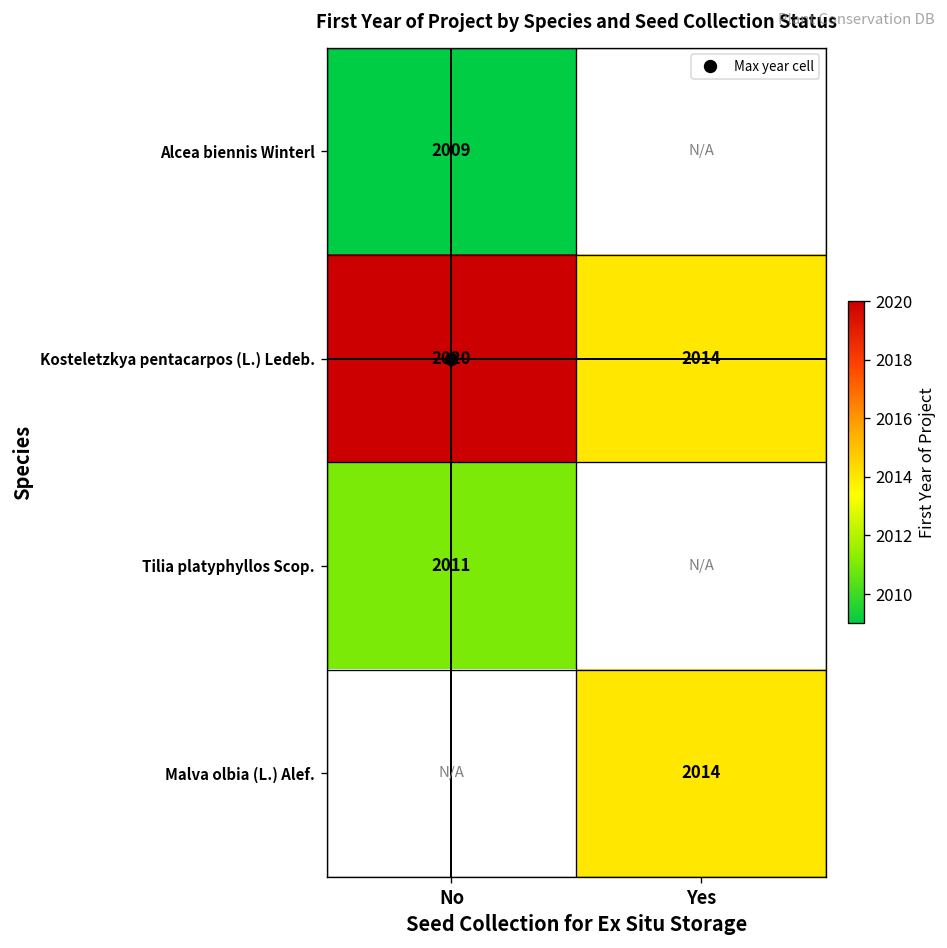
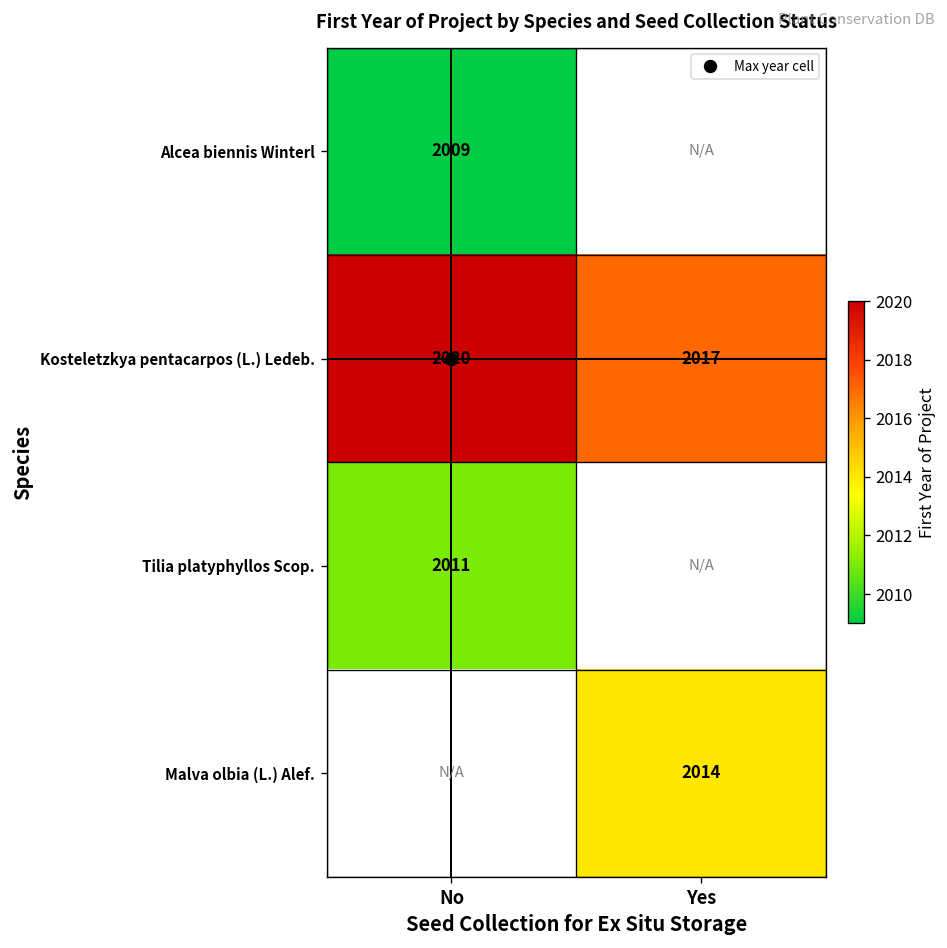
  {
    "Alcea biennis Winterl": {
      "No": 2009
    },
    "Kosteletzkya pentacarpos (L.) Ledeb.": {
-     "Yes": 2014
+     "Yes": 2017
    },
    "Tilia platyphyllos Scop.": {
      "No": 2011
    },
    "Malva olbia (L.) Alef.": {
      "Yes": 2014
    }
  }
